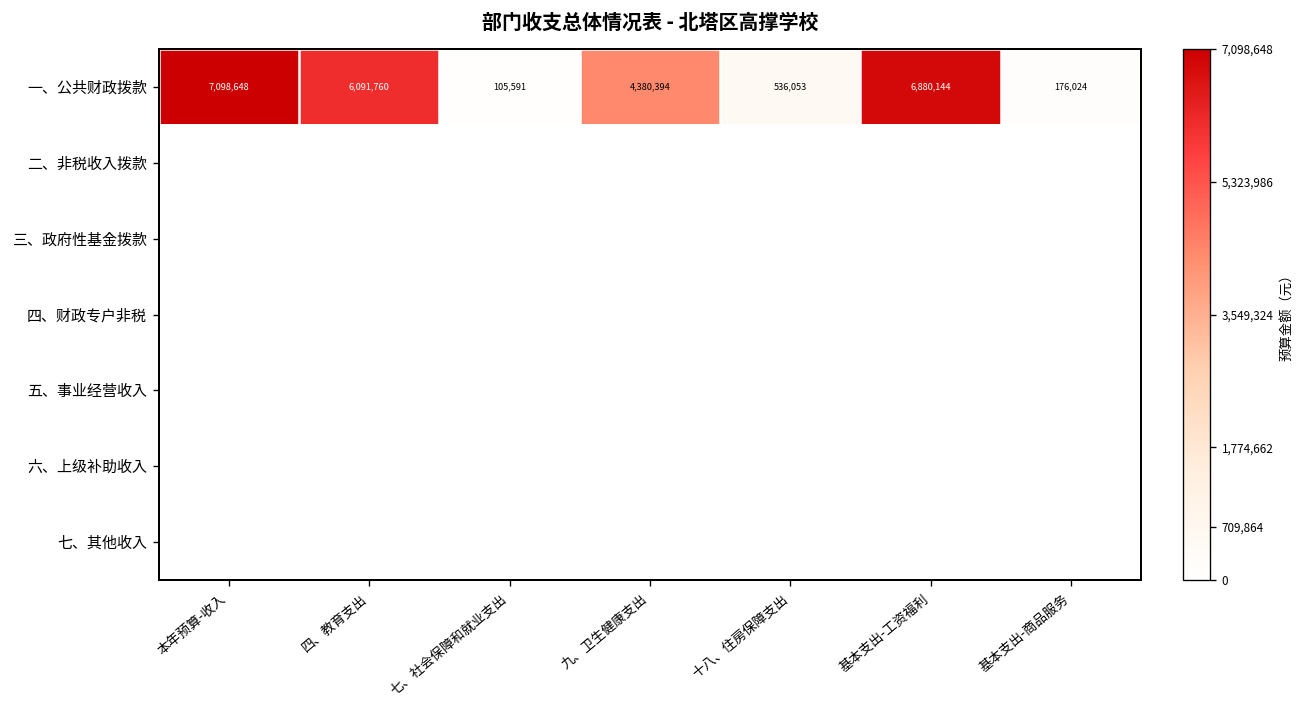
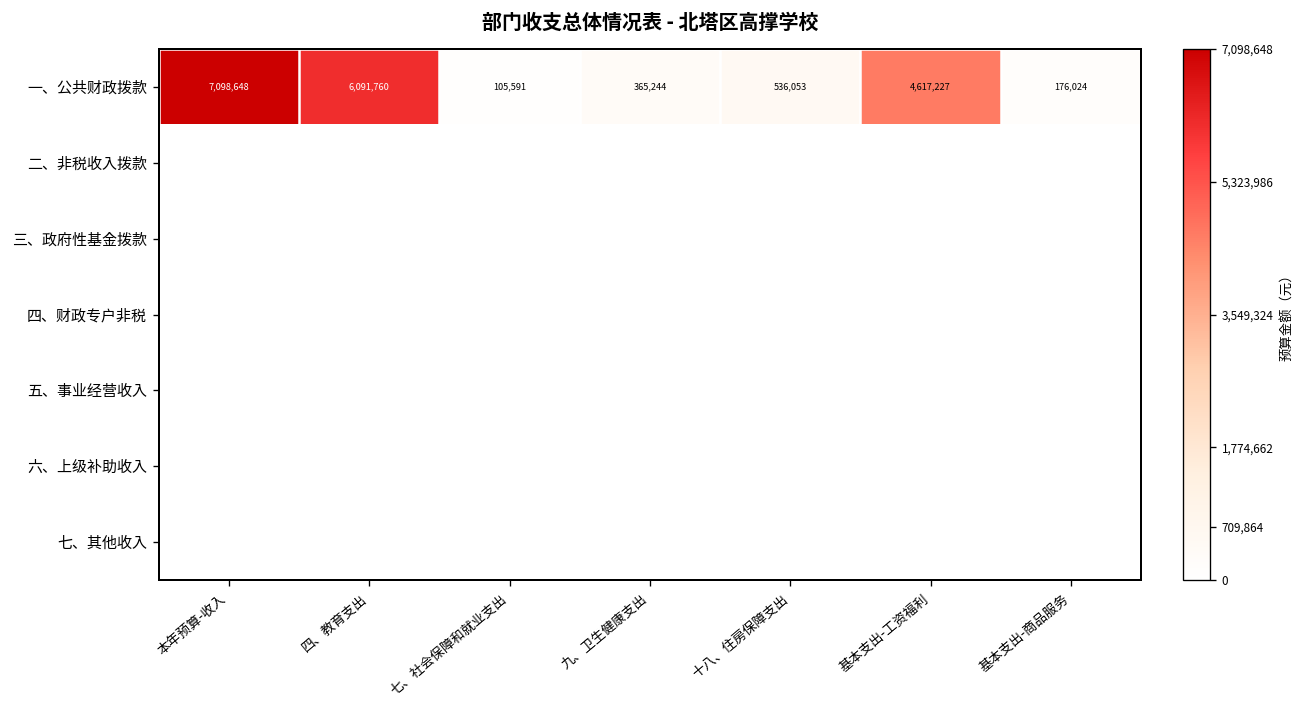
  {
    "一、公共财政拨款": {
      "本年预算-收入": "7,098,648",
      "四、教育支出": "6,091,760",
      "七、社会保障和就业支出": "105,591",
-     "九、卫生健康支出": "4,380,394",
+     "九、卫生健康支出": "365,244",
      "十八、住房保障支出": "536,053",
-     "基本支出-工资福利": "6,880,144",
+     "基本支出-工资福利": "4,617,227",
      "基本支出-商品服务": "176,024"
    }
  }
